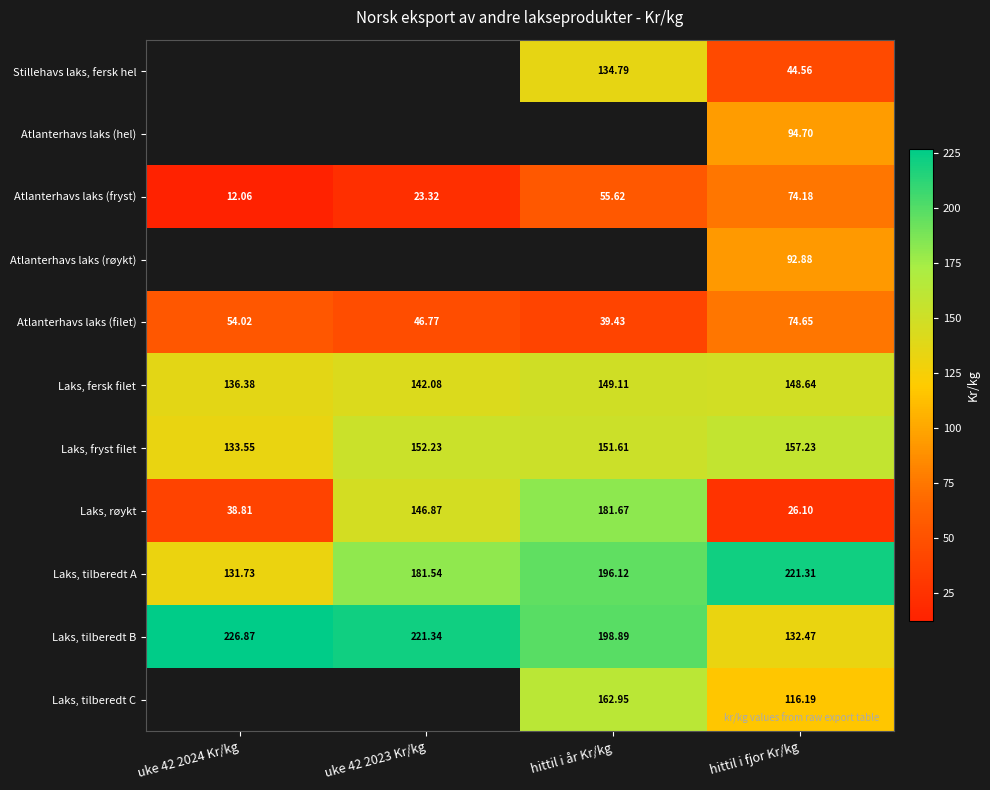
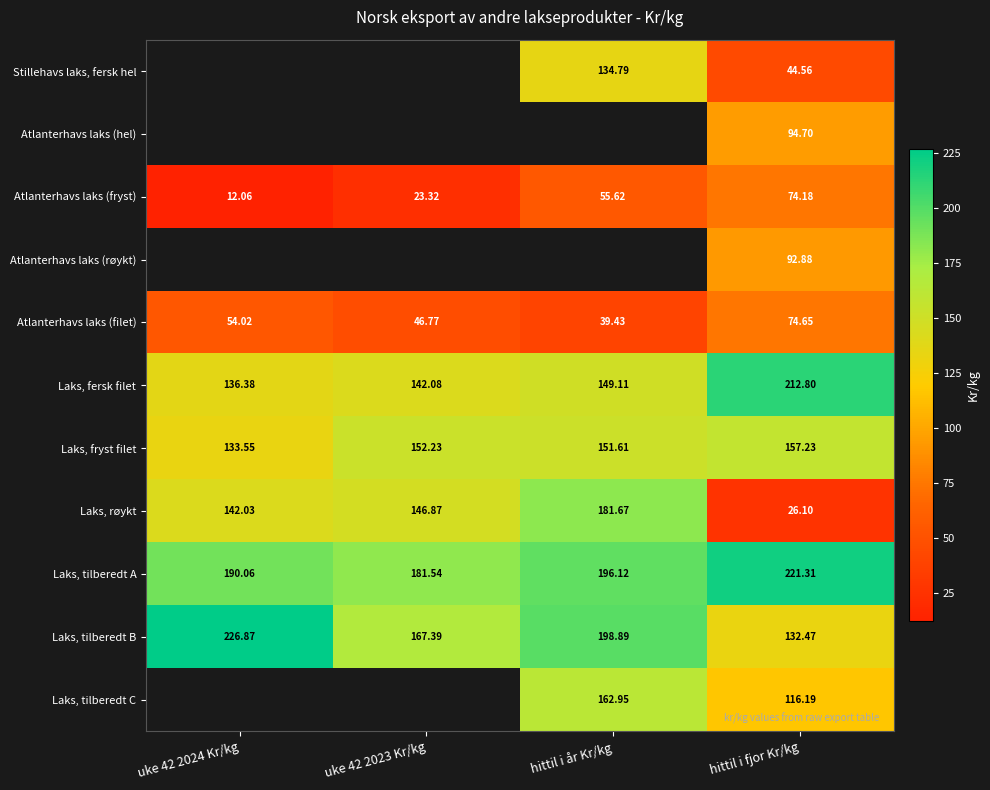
  {
    "Stillehavs laks, fersk hel": {
      "hittil i år Kr/kg": 134.79,
      "hittil i fjor Kr/kg": 44.56
    },
    "Atlanterhavs laks (hel)": {
      "hittil i fjor Kr/kg": 94.70
    },
    "Atlanterhavs laks (fryst)": {
      "uke 42 2024 Kr/kg": 12.06,
      "uke 42 2023 Kr/kg": 23.32,
      "hittil i år Kr/kg": 55.62,
      "hittil i fjor Kr/kg": 74.18
    },
    "Atlanterhavs laks (røykt)": {
      "hittil i fjor Kr/kg": 92.88
    },
    "Atlanterhavs laks (filet)": {
      "uke 42 2024 Kr/kg": 54.02,
      "uke 42 2023 Kr/kg": 46.77,
      "hittil i år Kr/kg": 39.43,
      "hittil i fjor Kr/kg": 74.65
    },
    "Laks, fersk filet": {
      "uke 42 2024 Kr/kg": 136.38,
      "uke 42 2023 Kr/kg": 142.08,
      "hittil i år Kr/kg": 149.11,
-     "hittil i fjor Kr/kg": 148.64
+     "hittil i fjor Kr/kg": 212.80
    },
    "Laks, fryst filet": {
      "uke 42 2024 Kr/kg": 133.55,
      "uke 42 2023 Kr/kg": 152.23,
      "hittil i år Kr/kg": 151.61,
      "hittil i fjor Kr/kg": 157.23
    },
    "Laks, røykt": {
-     "uke 42 2024 Kr/kg": 38.81,
+     "uke 42 2024 Kr/kg": 142.03,
      "uke 42 2023 Kr/kg": 146.87,
      "hittil i år Kr/kg": 181.67,
      "hittil i fjor Kr/kg": 26.10
    },
    "Laks, tilberedt A": {
-     "uke 42 2024 Kr/kg": 131.73,
+     "uke 42 2024 Kr/kg": 190.06,
      "uke 42 2023 Kr/kg": 181.54,
      "hittil i år Kr/kg": 196.12,
      "hittil i fjor Kr/kg": 221.31
    },
    "Laks, tilberedt B": {
      "uke 42 2024 Kr/kg": 226.87,
-     "uke 42 2023 Kr/kg": 221.34,
+     "uke 42 2023 Kr/kg": 167.39,
      "hittil i år Kr/kg": 198.89,
      "hittil i fjor Kr/kg": 132.47
    },
    "Laks, tilberedt C": {
      "hittil i år Kr/kg": 162.95
    }
  }
